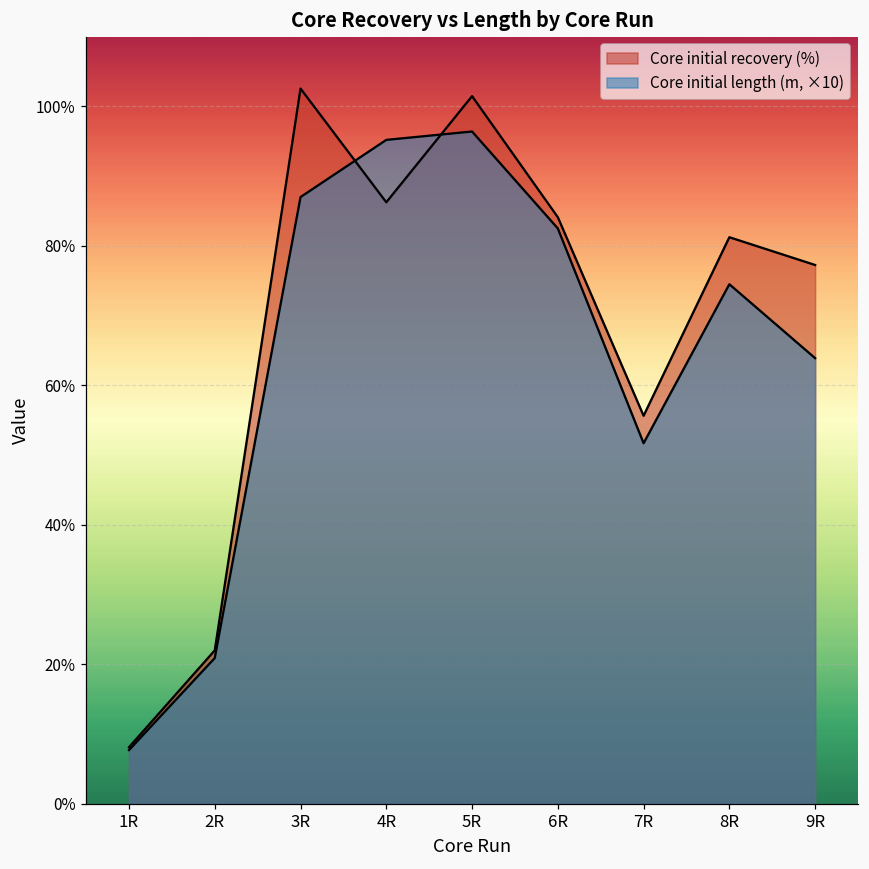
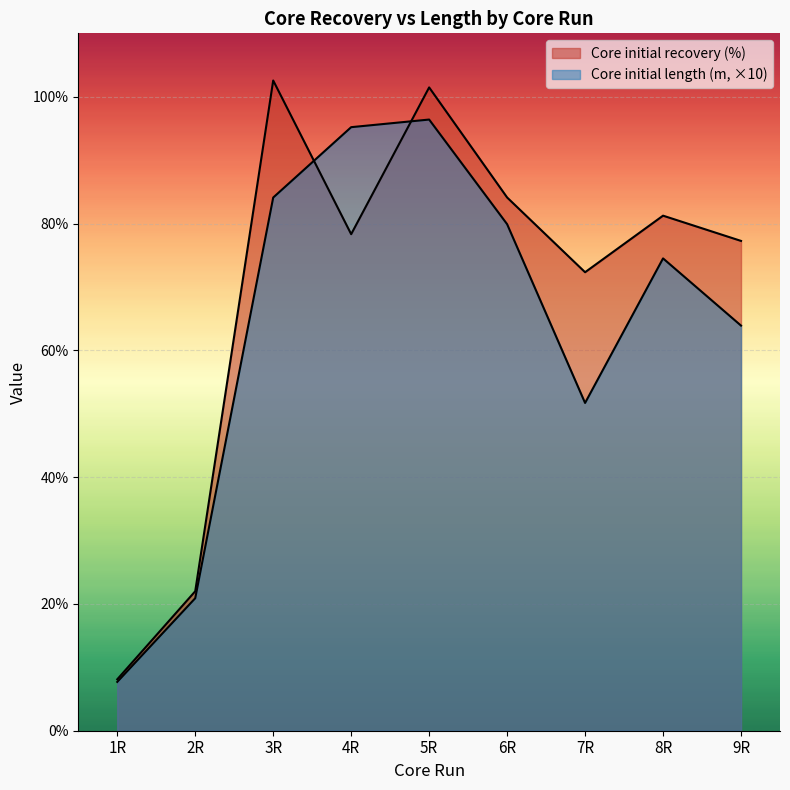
  {
    "Core initial recovery (%)": {
      "1R": "8%",
      "2R": "22%",
      "3R": "103%",
-     "4R": "86%",
+     "4R": "78%",
      "5R": "101%",
      "6R": "84%",
-     "7R": "56%",
+     "7R": "72%",
      "8R": "81%",
      "9R": "77%"
    },
    "Core initial length (m, ×10)": {
      "1R": "8%",
      "2R": "21%",
-     "3R": "87%",
+     "3R": "84%",
      "4R": "95%",
      "5R": "96%",
-     "6R": "83%",
+     "6R": "80%",
      "7R": "52%",
      "8R": "75%",
      "9R": "64%"
    }
  }
